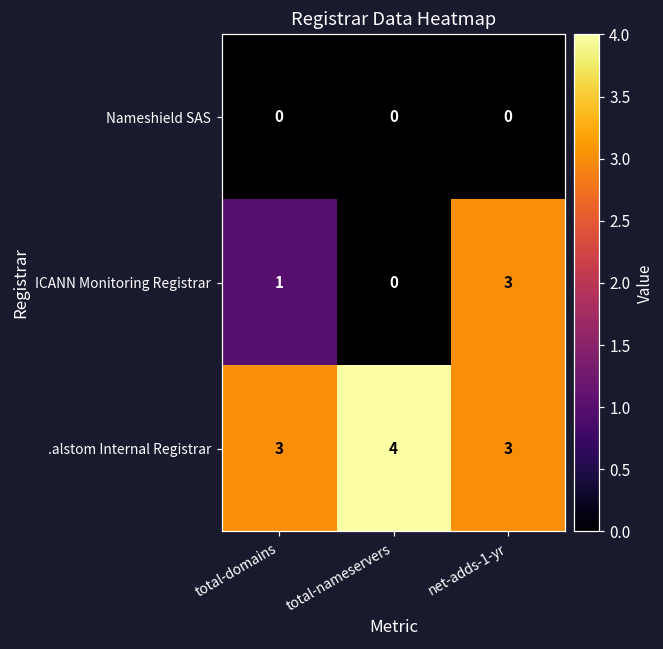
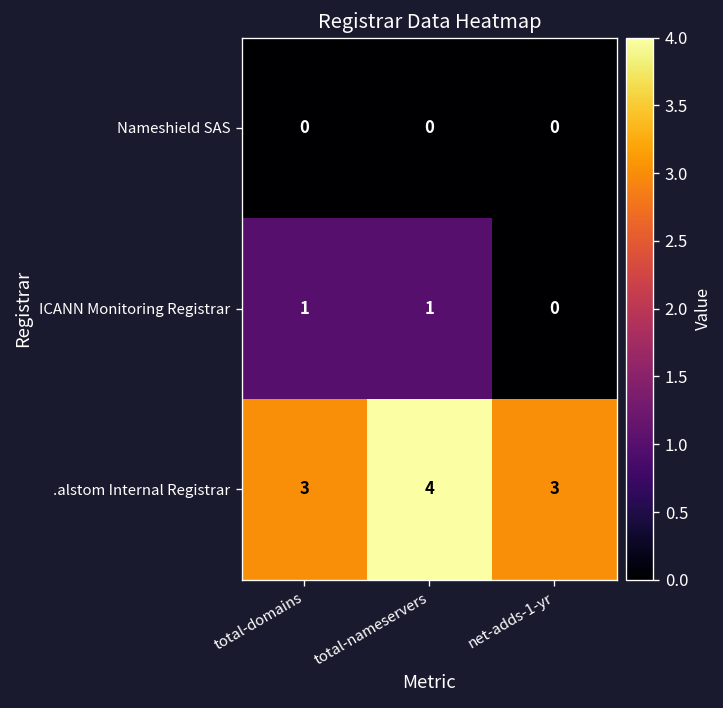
  {
    "Nameshield SAS": {
      "total-domains": 0,
      "total-nameservers": 0,
      "net-adds-1-yr": 0
    },
    "ICANN Monitoring Registrar": {
      "total-domains": 1,
-     "total-nameservers": 0,
-     "net-adds-1-yr": 3
+     "total-nameservers": 1,
+     "net-adds-1-yr": 0
    },
    ".alstom Internal Registrar": {
      "total-domains": 3,
      "total-nameservers": 4,
      "net-adds-1-yr": 3
    }
  }
